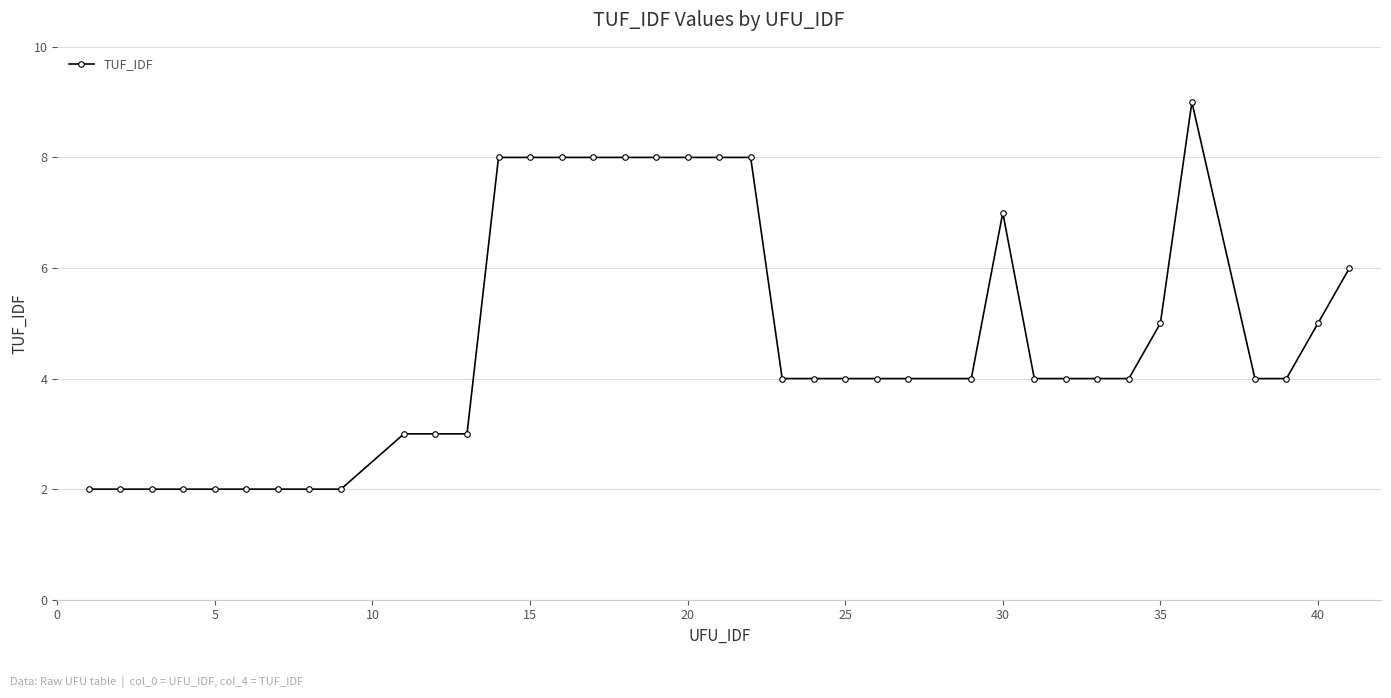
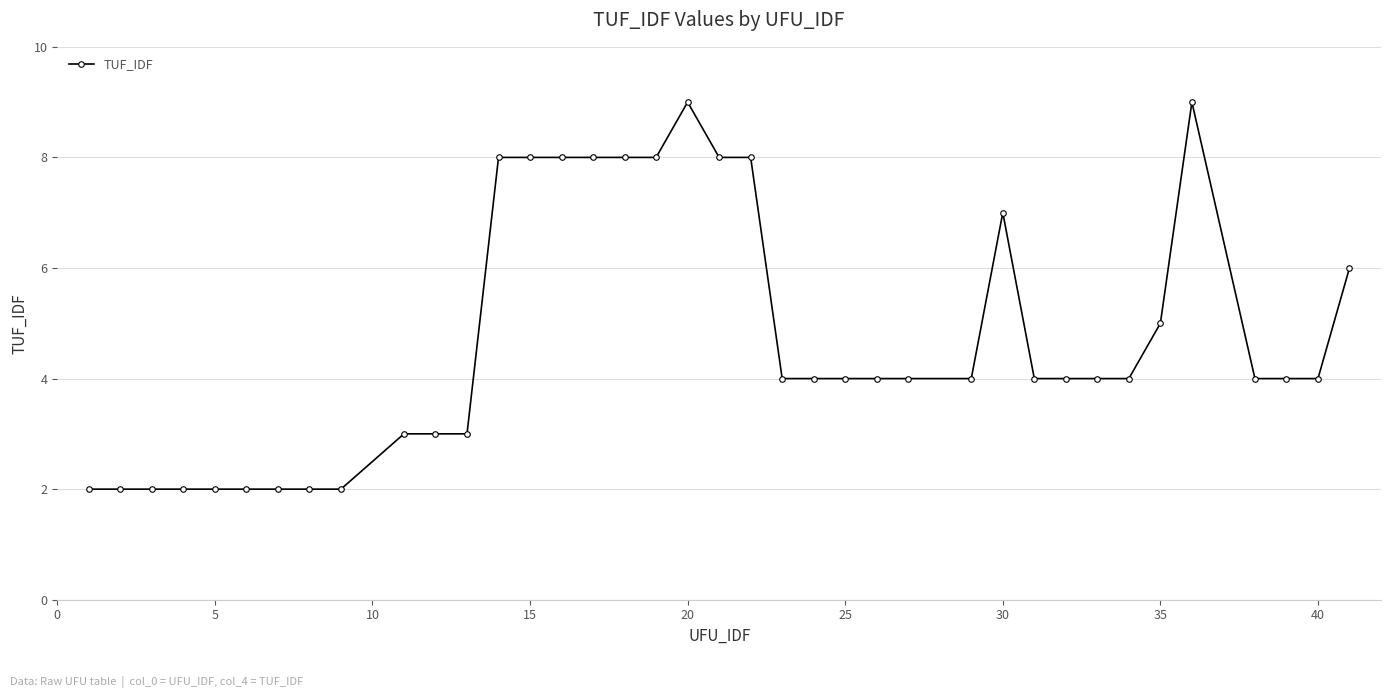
  {
    "5": 2,
    "15": 8,
-   "20": 8,
+   "20": 9,
    "25": 4,
    "30": 7,
    "35": 5,
-   "40": 5
+   "40": 4
  }
